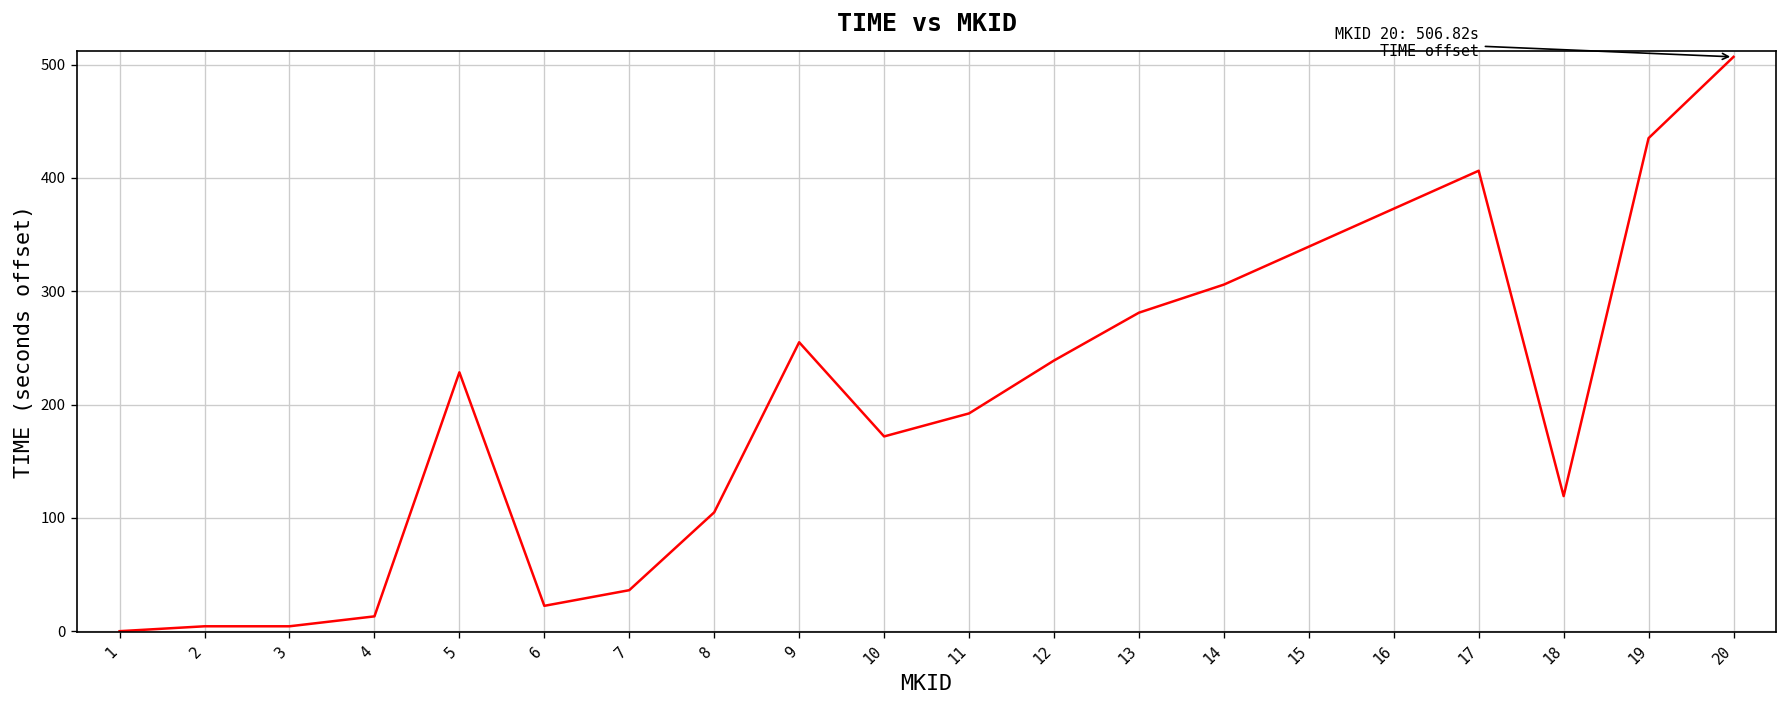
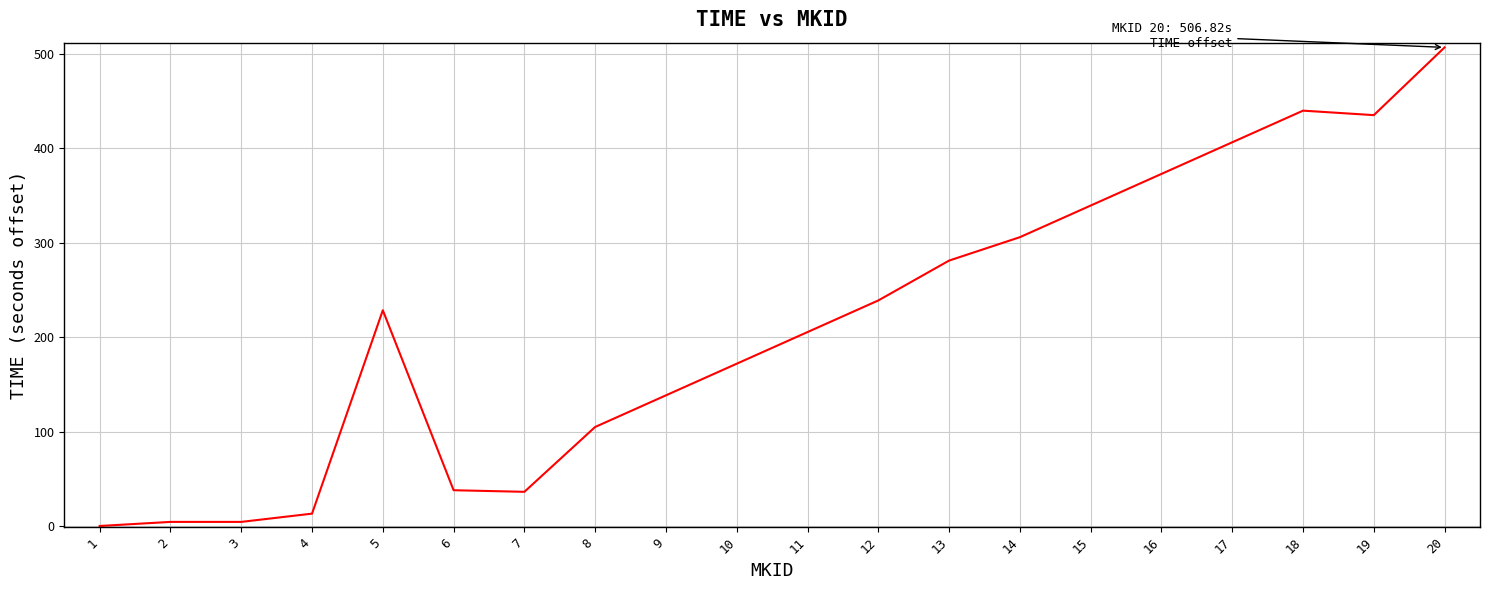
  {
    "1": 0,
    "2": 0,
    "3": 0,
    "4": 10,
    "5": 230,
-   "6": 20,
+   "6": 40,
    "7": 40,
    "8": 100,
-   "9": 250,
+   "9": 140,
    "10": 170,
-   "11": 190,
+   "11": 210,
    "12": 240,
    "13": 280,
    "14": 310,
    "15": 340,
    "16": 370,
    "17": 410,
-   "18": 120,
+   "18": 440,
    "19": 440
  }
